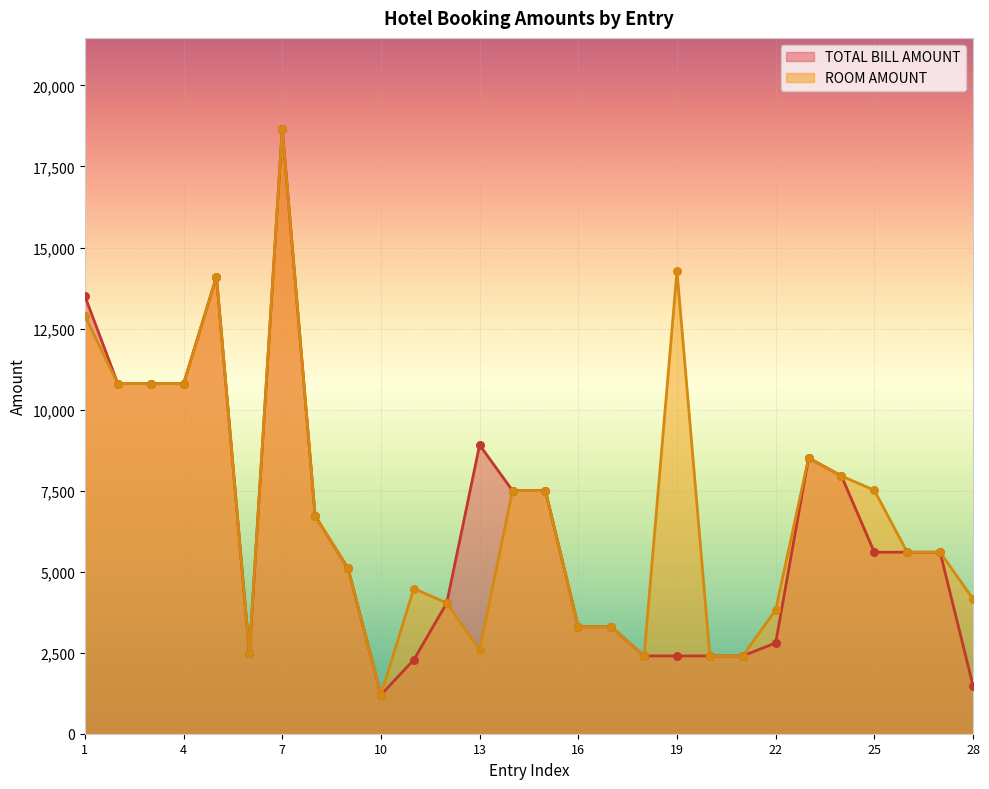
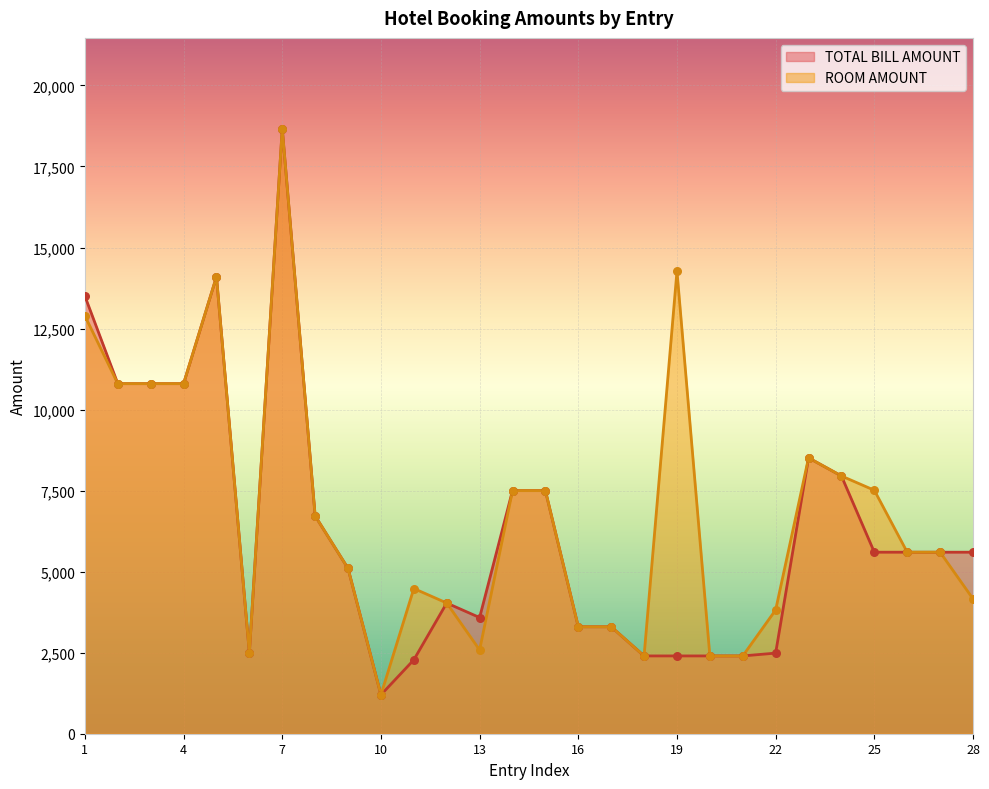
  {
    "TOTAL BILL AMOUNT": {
      "1": "13,500",
-     "13": "8,900",
+     "13": "3,600",
      "19": "2,400",
-     "22": "2,800",
+     "22": "2,500",
      "25": "5,600",
-     "28": "1,500"
+     "28": "5,600"
    },
    "ROOM AMOUNT": {
      "1": "12,900",
      "13": "2,600",
      "19": "14,300",
      "22": "3,800",
      "25": "7,500",
      "28": "4,200"
    }
  }
